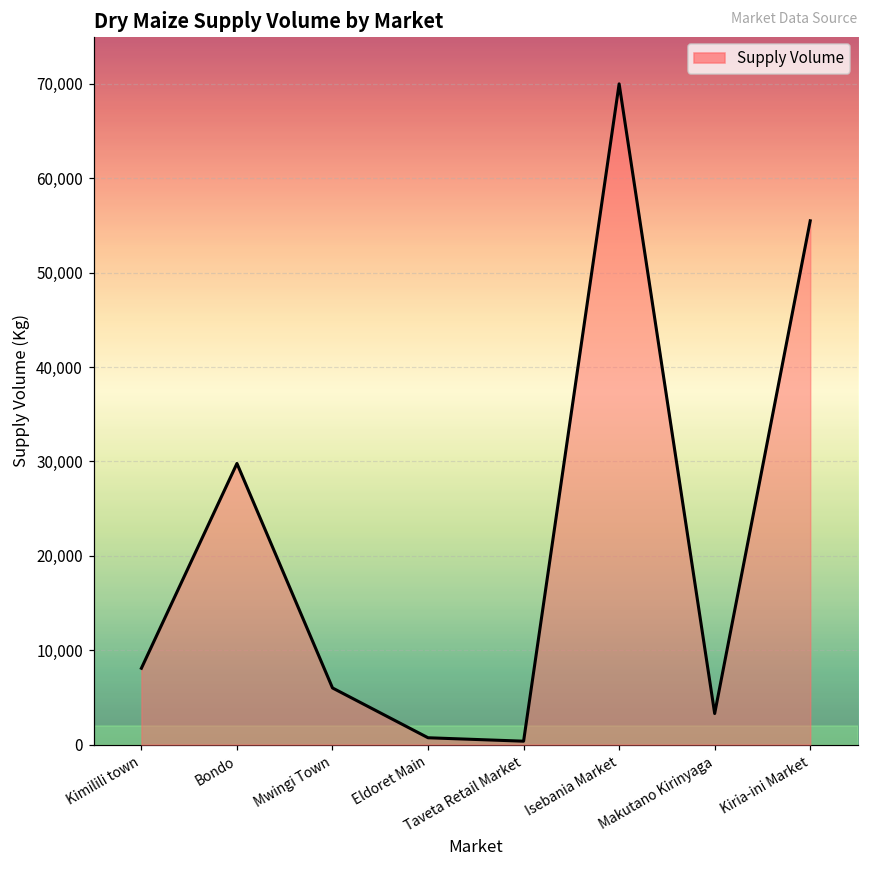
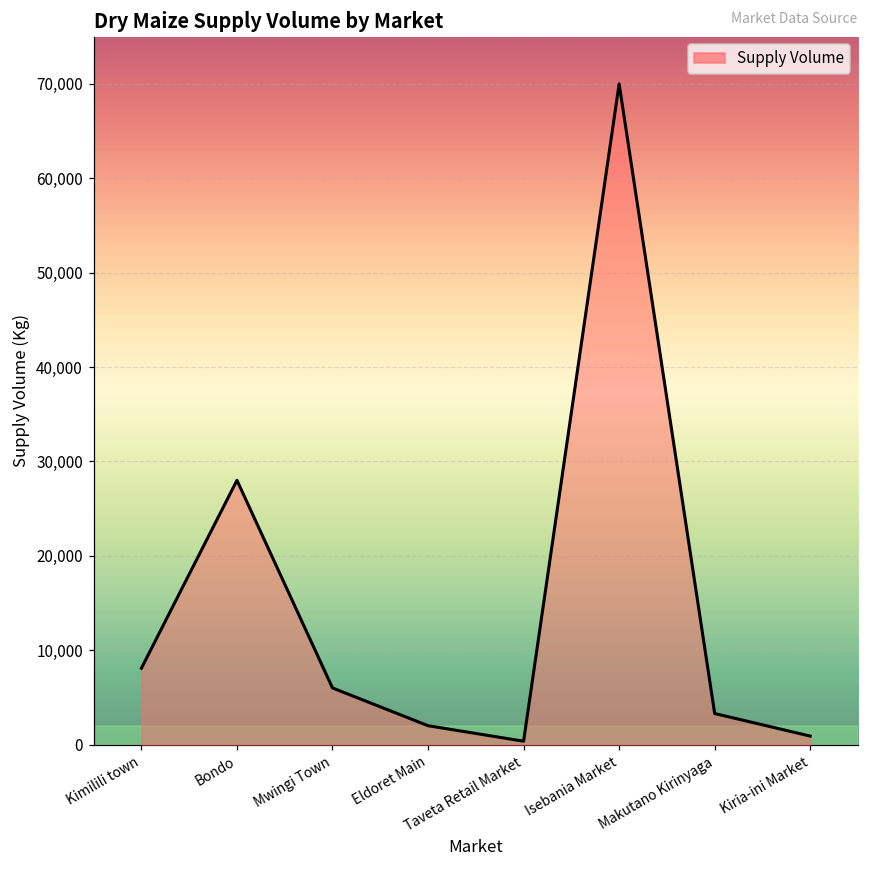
  {
    "Kimilili town": "8,000",
-   "Bondo": "30,000",
+   "Bondo": "28,000",
    "Mwingi Town": "6,000",
-   "Eldoret Main": "1,000",
+   "Eldoret Main": "2,000",
    "Taveta Retail Market": "0",
    "Isebania Market": "70,000",
    "Makutano Kirinyaga": "3,000",
-   "Kiria-ini Market": "55,000"
+   "Kiria-ini Market": "1,000"
  }
